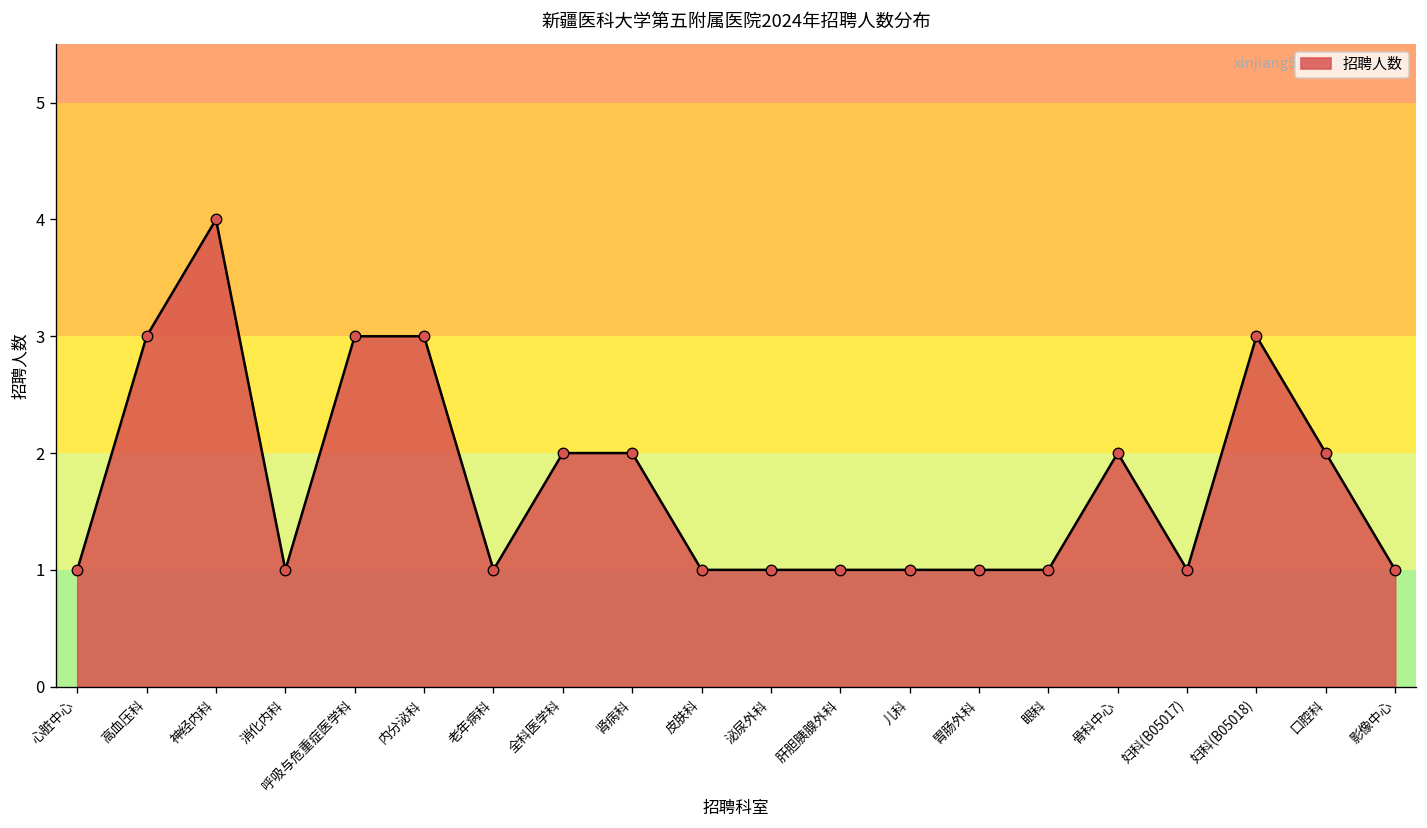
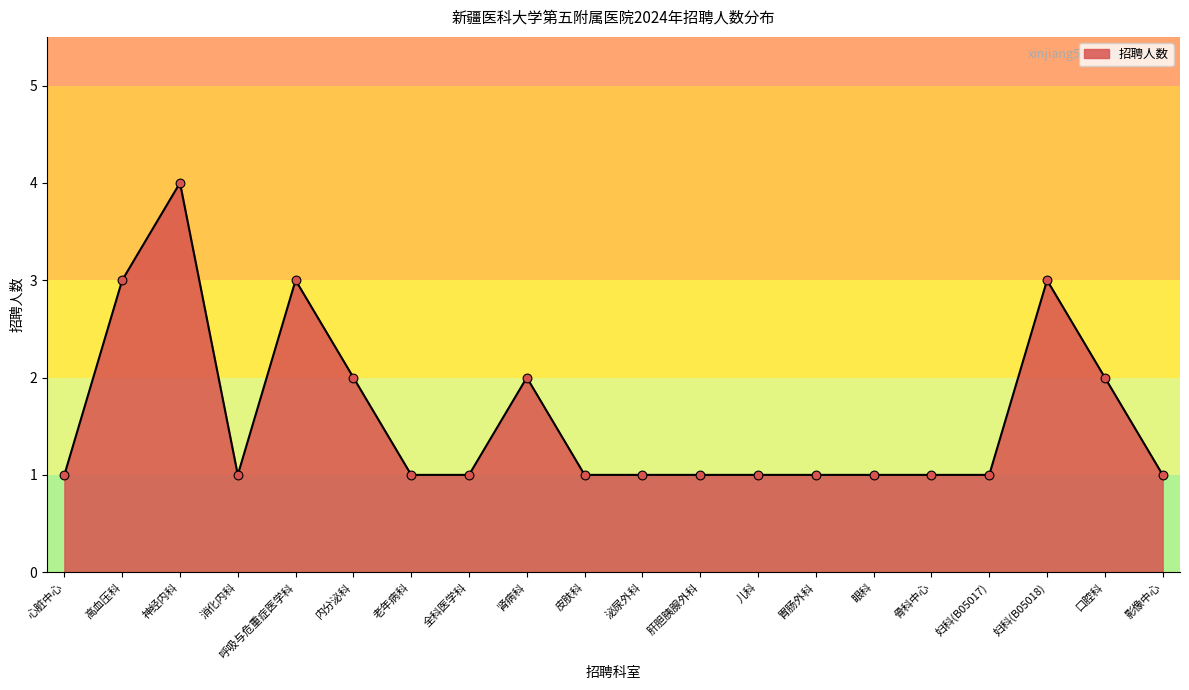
  {
    "心脏中心": 1,
    "高血压科": 3,
    "神经内科": 4,
    "消化内科": 1,
    "呼吸与危重症医学科": 3,
-   "内分泌科": 3,
+   "内分泌科": 2,
    "老年病科": 1,
-   "全科医学科": 2,
+   "全科医学科": 1,
    "肾病科": 2,
    "皮肤科": 1,
    "泌尿外科": 1,
    "肝胆胰腺外科": 1,
    "儿科": 1,
    "胃肠外科": 1,
    "眼科": 1,
-   "骨科中心": 2,
+   "骨科中心": 1,
    "妇科(B05017)": 1,
    "妇科(B05018)": 3,
    "口腔科": 2,
    "影像中心": 1
  }
